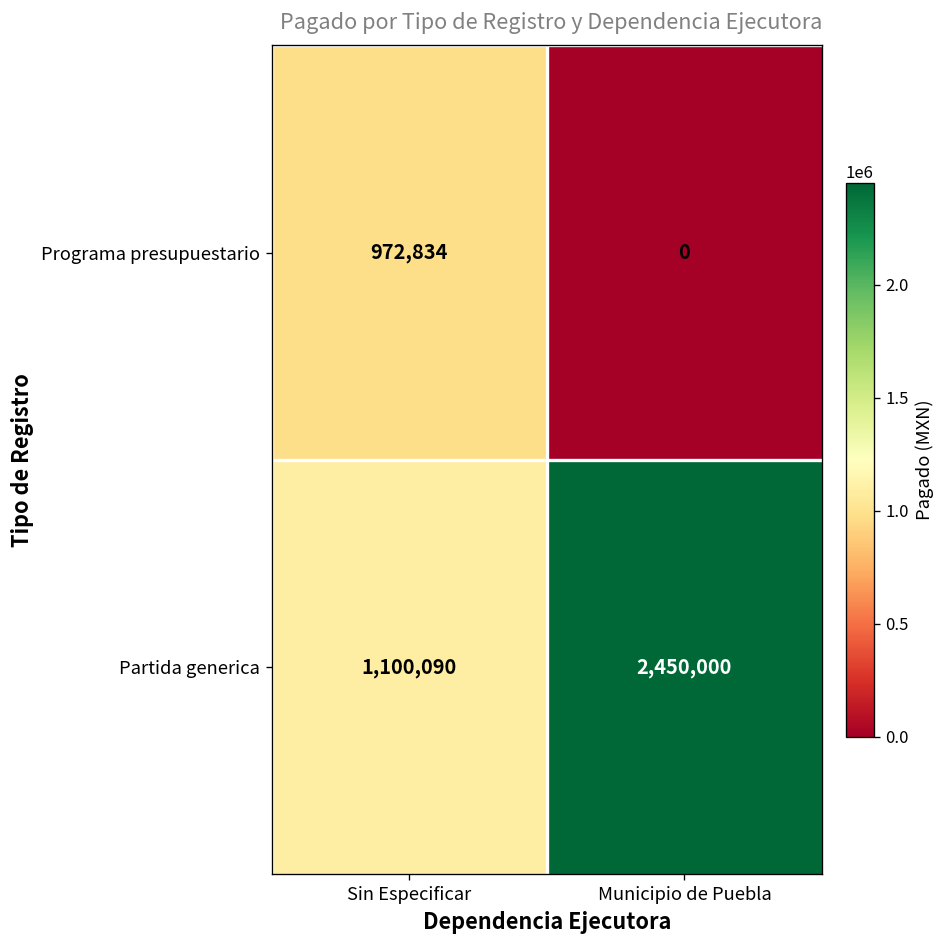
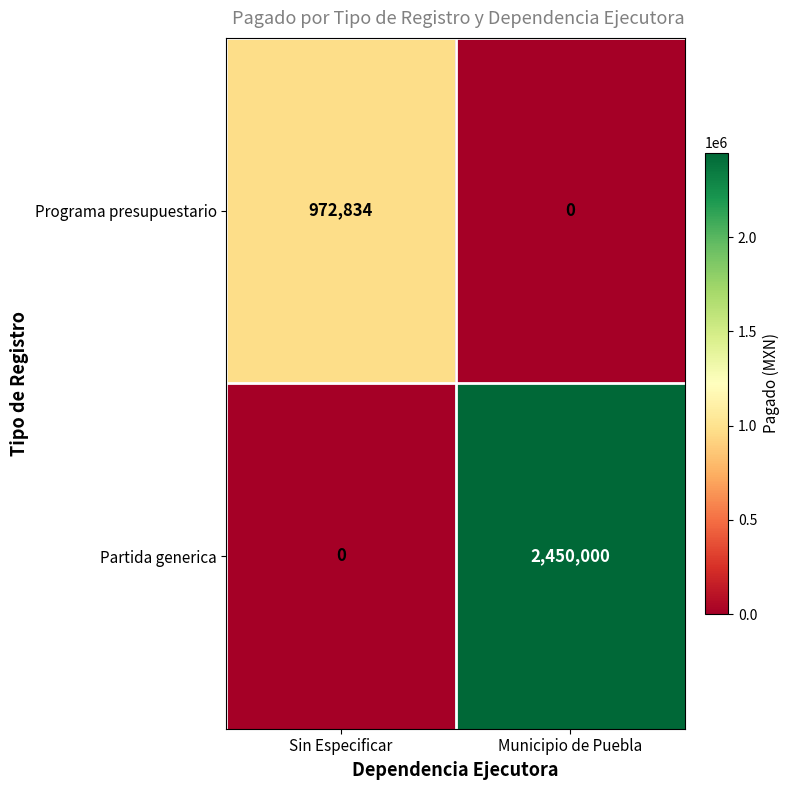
  {
    "Programa presupuestario": {
      "Sin Especificar": "972,834",
      "Municipio de Puebla": "0"
    },
    "Partida generica": {
-     "Sin Especificar": "1,100,090",
+     "Sin Especificar": "0",
      "Municipio de Puebla": "2,450,000"
    }
  }
